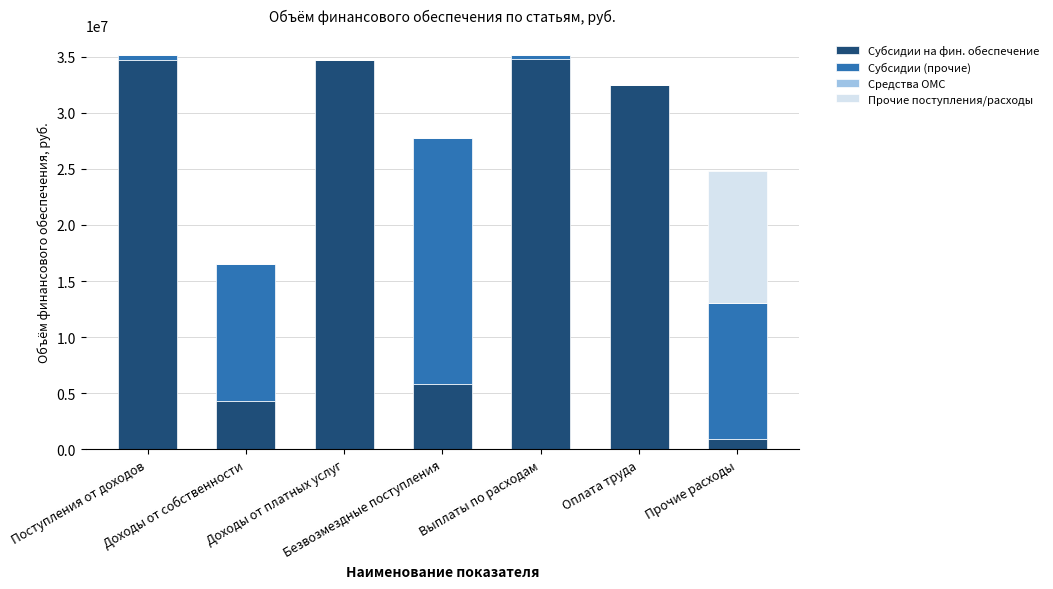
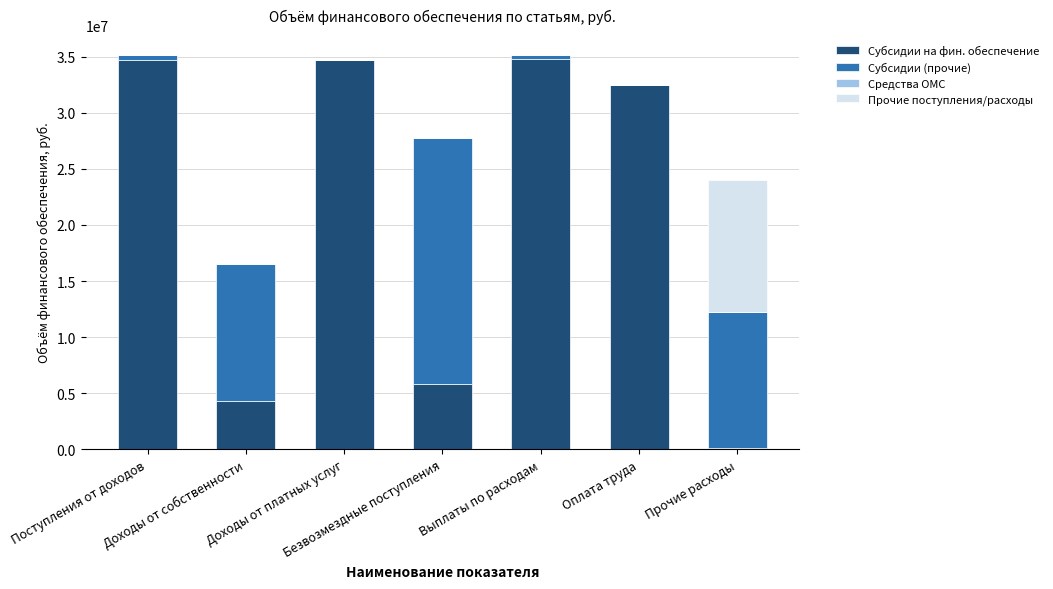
  {
    "Субсидии на фин. обеспечение": {
      "Поступления от доходов": 34700000,
      "Доходы от собственности": 4300000,
      "Доходы от платных услуг": 34700000,
      "Безвозмездные поступления": 5800000,
      "Выплаты по расходам": 34800000,
      "Оплата труда": 32500000,
-     "Прочие расходы": 900000
+     "Прочие расходы": 100000
    },
    "Средства ОМС": {
      "Доходы от платных услуг": 0,
      "Оплата труда": 0
    },
    "Прочие поступления/расходы": {
      "Доходы от платных услуг": 0,
      "Безвозмездные поступления": 0,
      "Оплата труда": 0,
      "Прочие расходы": 11800000
    }
  }
